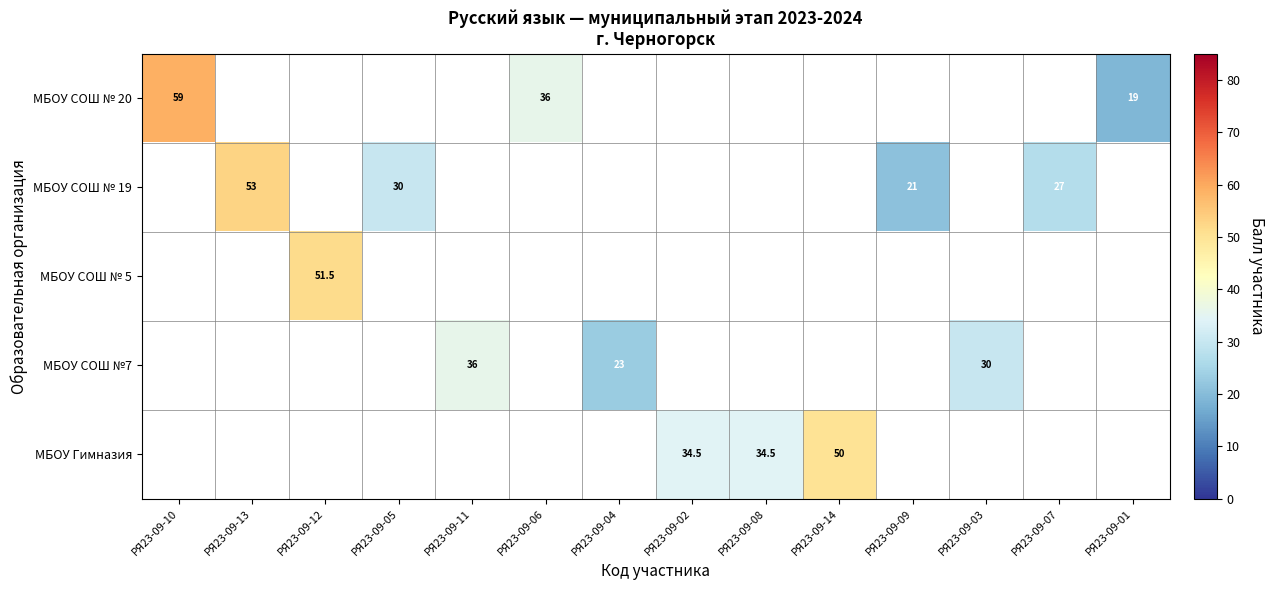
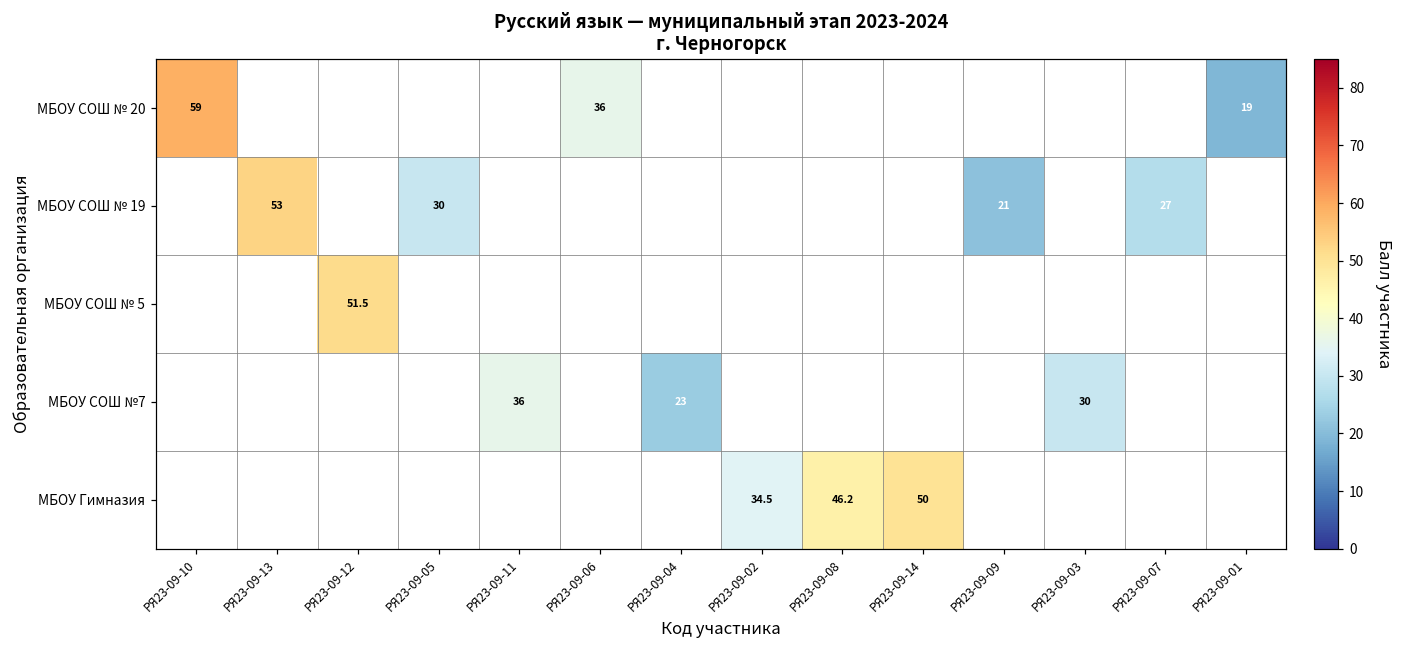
  {
    "МБОУ СОШ № 20": {
      "РЯ23-09-10": 59,
      "РЯ23-09-06": 36,
      "РЯ23-09-01": 19
    },
    "МБОУ СОШ № 19": {
      "РЯ23-09-13": 53,
      "РЯ23-09-05": 30,
      "РЯ23-09-09": 21,
      "РЯ23-09-07": 27
    },
    "МБОУ СОШ № 5": {
      "РЯ23-09-12": 51.5
    },
    "МБОУ СОШ №7": {
      "РЯ23-09-11": 36,
      "РЯ23-09-04": 23,
      "РЯ23-09-03": 30
    },
    "МБОУ Гимназия": {
      "РЯ23-09-02": 34.5,
-     "РЯ23-09-08": 34.5,
+     "РЯ23-09-08": 46.2,
      "РЯ23-09-14": 50
    }
  }
